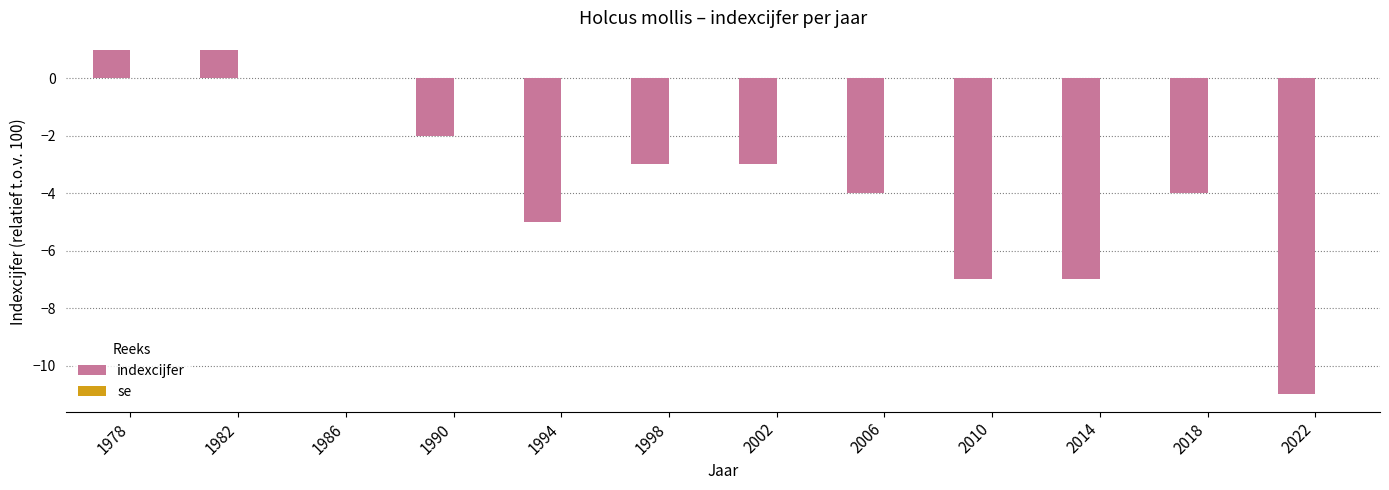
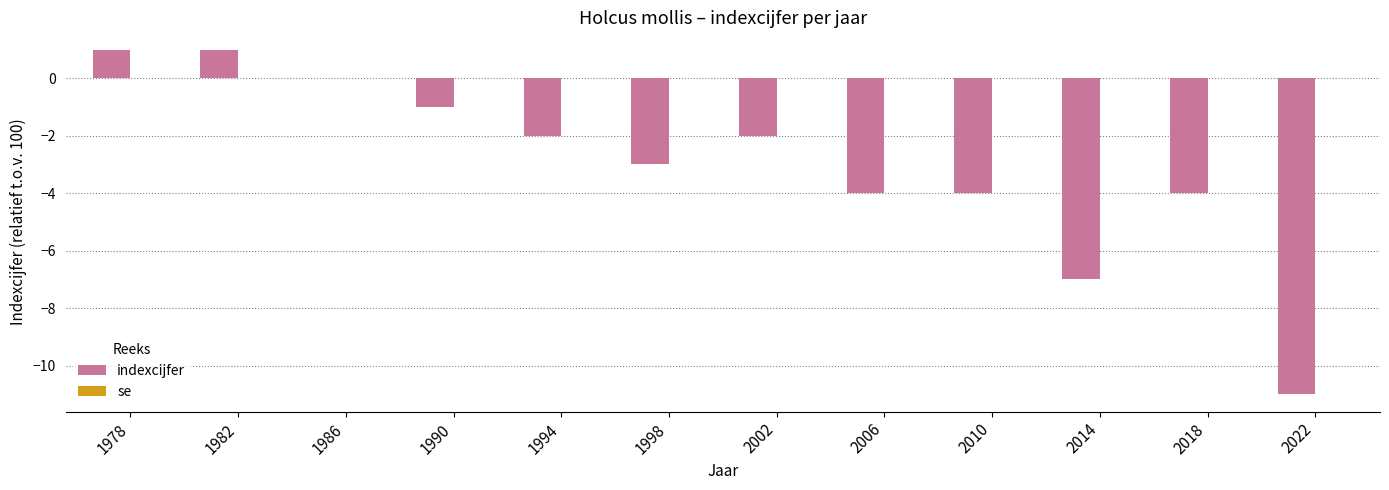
  {
    "indexcijfer": {
      "1978": 1.0,
      "1982": 1.0,
      "1986": 0.0,
-     "1990": -2.0,
-     "1994": -5.0,
+     "1990": -1.0,
+     "1994": -2.0,
      "1998": -3.0,
-     "2002": -3.0,
+     "2002": -2.0,
      "2006": -4.0,
-     "2010": -7.0,
+     "2010": -4.0,
      "2014": -7.0,
      "2018": -4.0,
      "2022": -11.0
    },
    "se": {
      "1978": 0.0,
      "1982": 0.0,
      "1986": 0.0,
      "1990": 0.0,
      "1994": 0.0,
      "1998": 0.0,
      "2002": 0.0,
      "2006": 0.0,
      "2010": 0.0,
      "2014": 0.0,
      "2018": 0.0,
      "2022": 0.0
    }
  }
